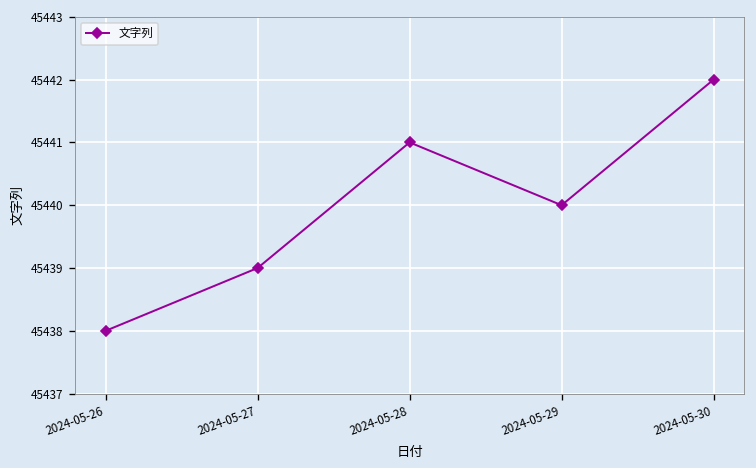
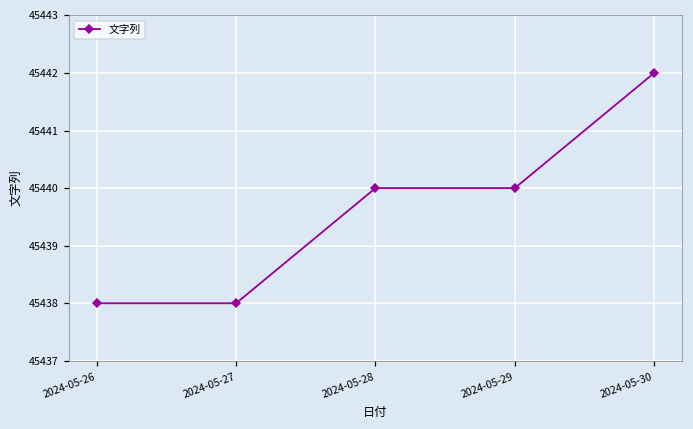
  {
    "2024-05-26": 45438,
-   "2024-05-27": 45439,
-   "2024-05-28": 45441,
+   "2024-05-27": 45438,
+   "2024-05-28": 45440,
    "2024-05-29": 45440,
    "2024-05-30": 45442
  }
